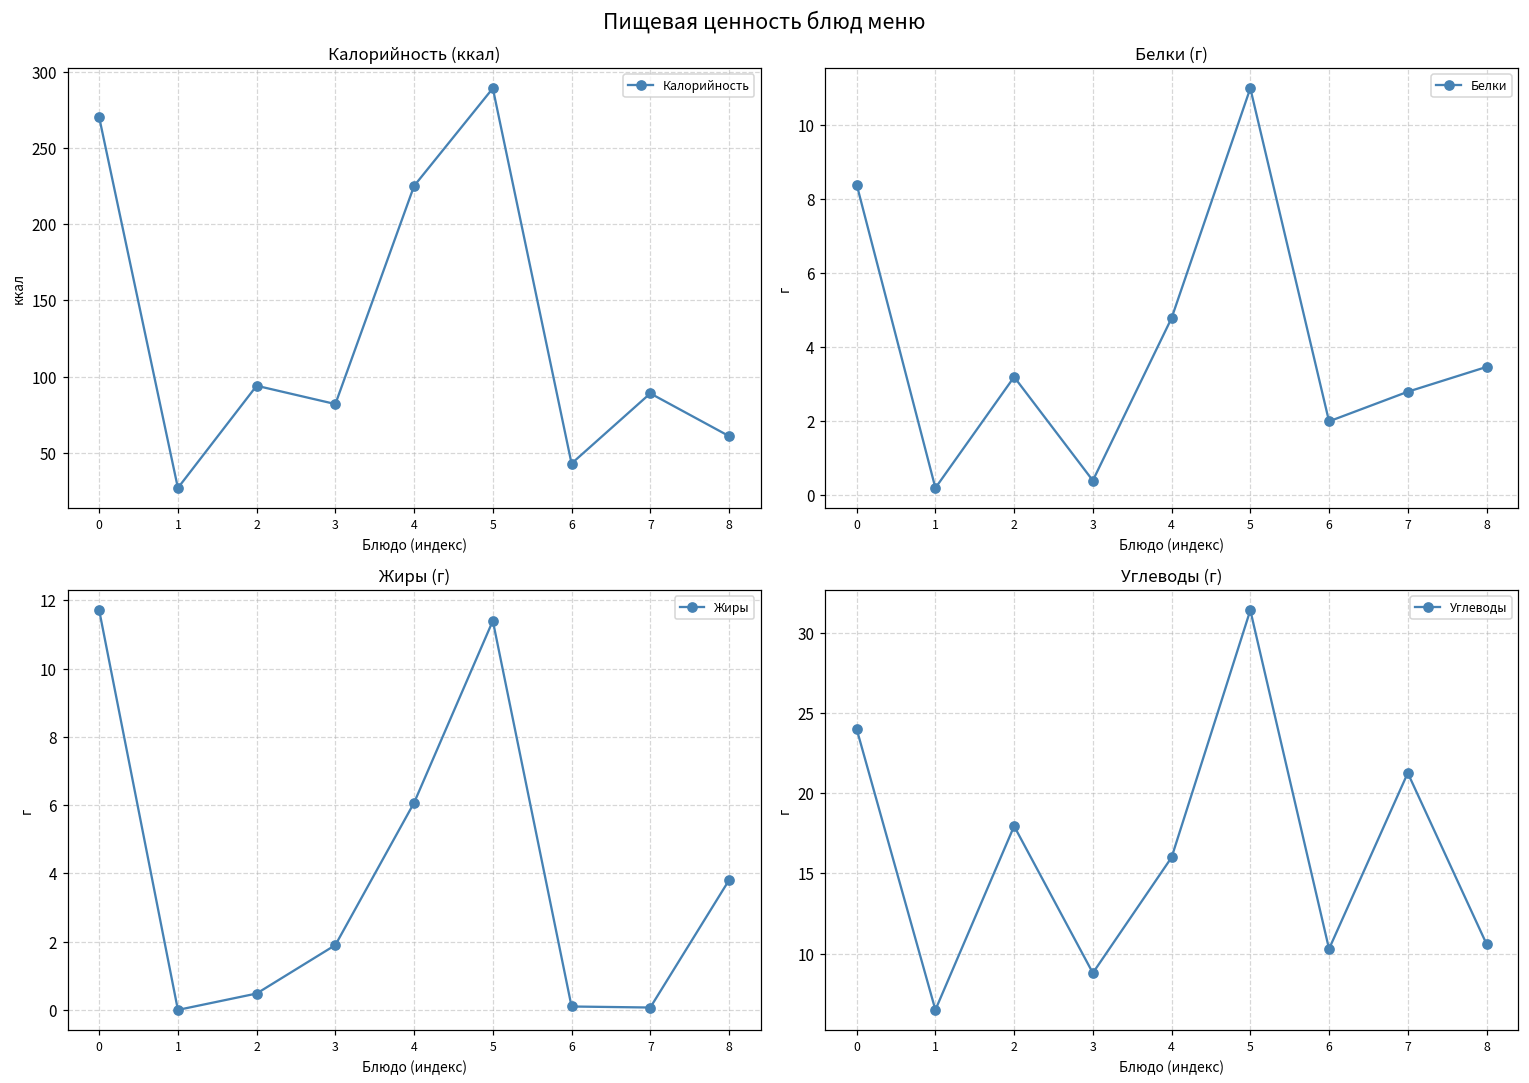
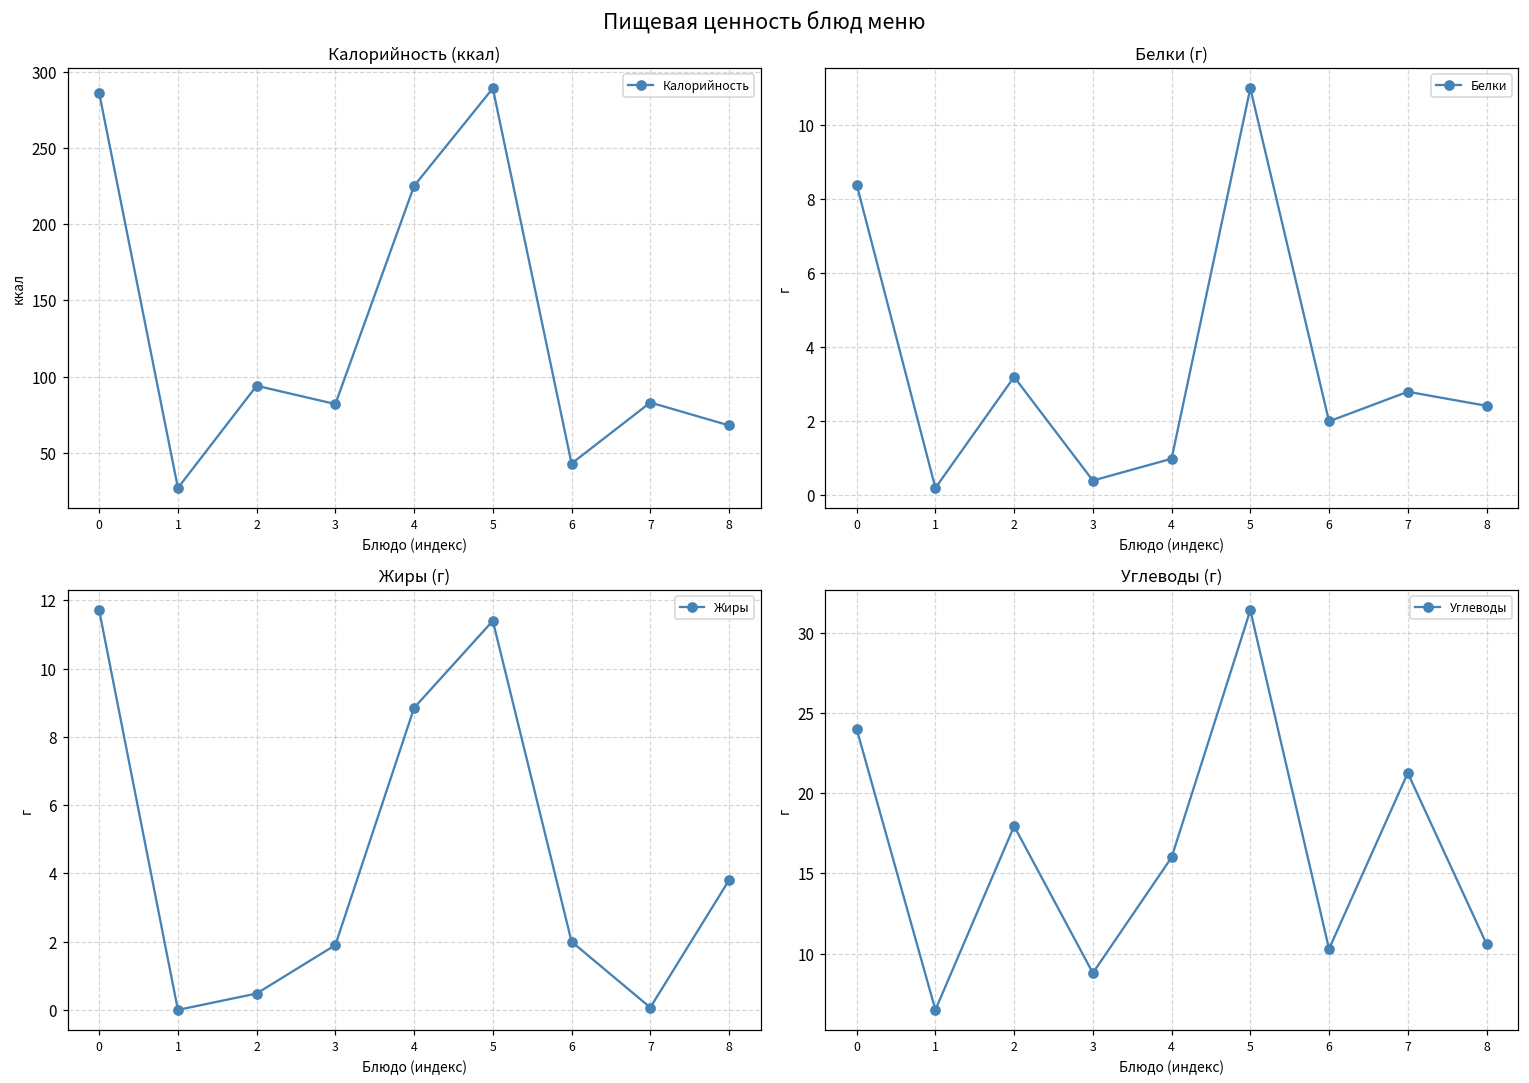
  {
    "Калорийность (ккал)": {
-     "0": 270,
+     "0": 286,
      "1": 27,
      "2": 94,
      "3": 82,
      "4": 225,
      "5": 289,
      "6": 43,
-     "7": 89,
-     "8": 61
+     "7": 83,
+     "8": 68
    },
    "Белки (г)": {
      "0": 8.4,
      "1": 0.2,
      "2": 3.2,
      "3": 0.4,
-     "4": 4.8,
+     "4": 1.0,
      "5": 11.0,
      "6": 2.0,
      "7": 2.8,
-     "8": 3.5
+     "8": 2.4
    },
    "Жиры (г)": {
      "0": 11.7,
      "1": 0.0,
      "2": 0.5,
      "3": 1.9,
-     "4": 6.1,
+     "4": 8.9,
      "5": 11.4,
-     "6": 0.1,
+     "6": 2.0,
      "7": 0.1,
      "8": 3.8
    },
    "Углеводы (г)": {
      "0": 24.0,
      "1": 6.5,
      "2": 18.0,
      "3": 8.8,
      "4": 16.0,
      "5": 31.4,
      "6": 10.3,
      "7": 21.3,
      "8": 10.6
    }
  }
